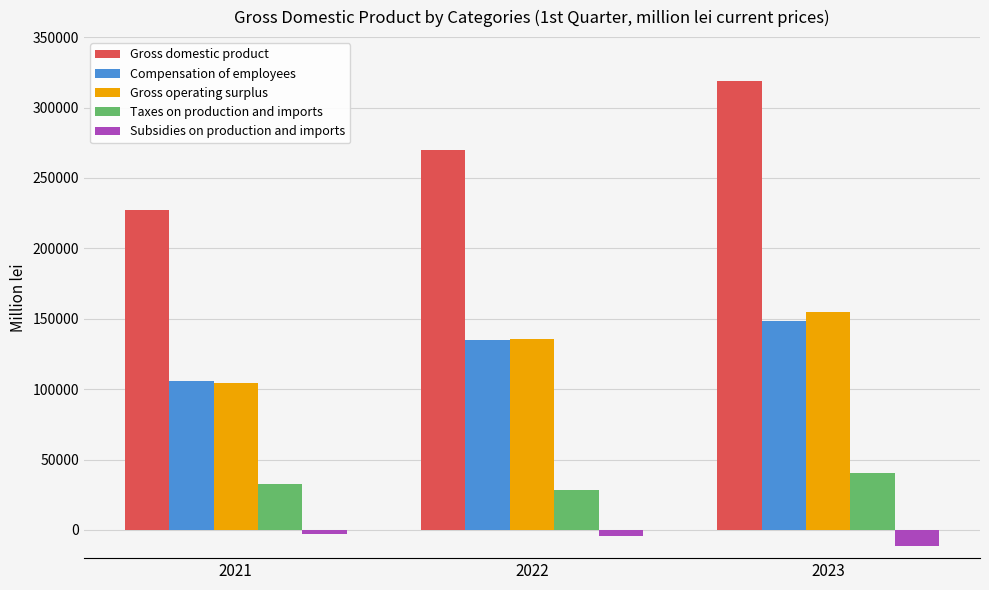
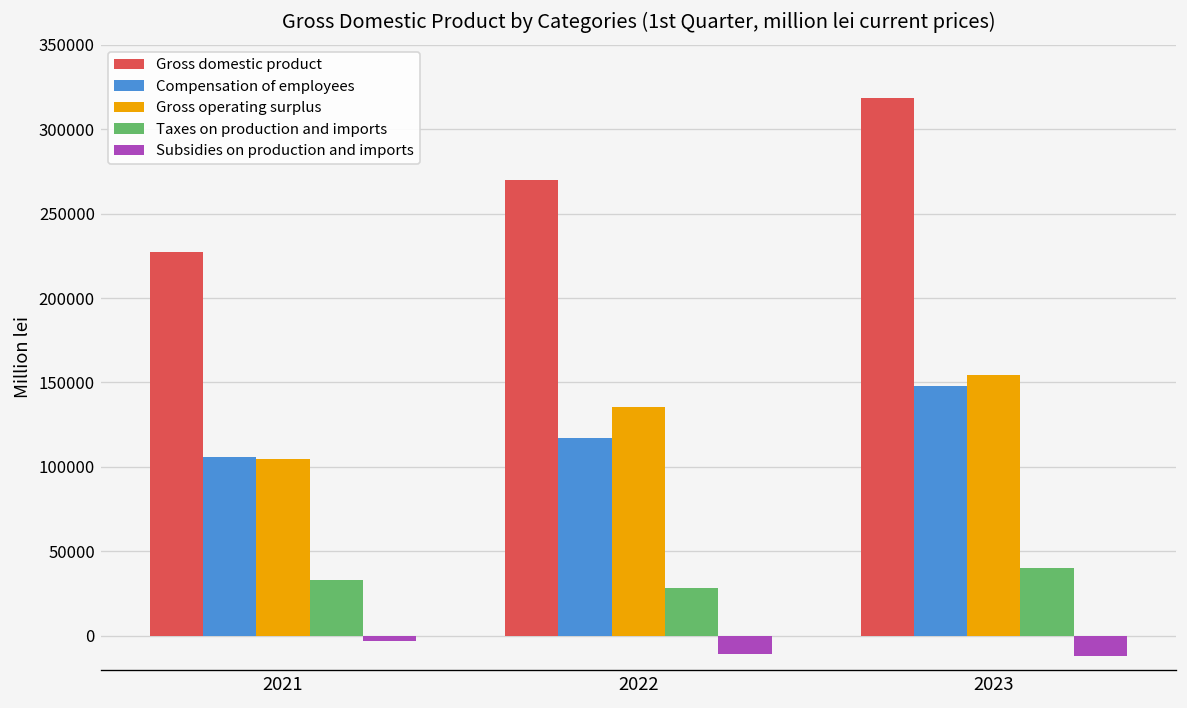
  {
    "Gross domestic product": {
      "2021": 227000,
      "2022": 270000,
      "2023": 319000
    },
    "Compensation of employees": {
      "2021": 106000,
-     "2022": 135000,
+     "2022": 117000,
      "2023": 148000
    },
    "Gross operating surplus": {
      "2021": 105000,
      "2022": 135000,
      "2023": 155000
    },
    "Taxes on production and imports": {
      "2021": 33000,
      "2022": 28000,
      "2023": 40000
    },
    "Subsidies on production and imports": {
      "2021": -3000,
-     "2022": -4000,
+     "2022": -10000,
      "2023": -12000
    }
  }
